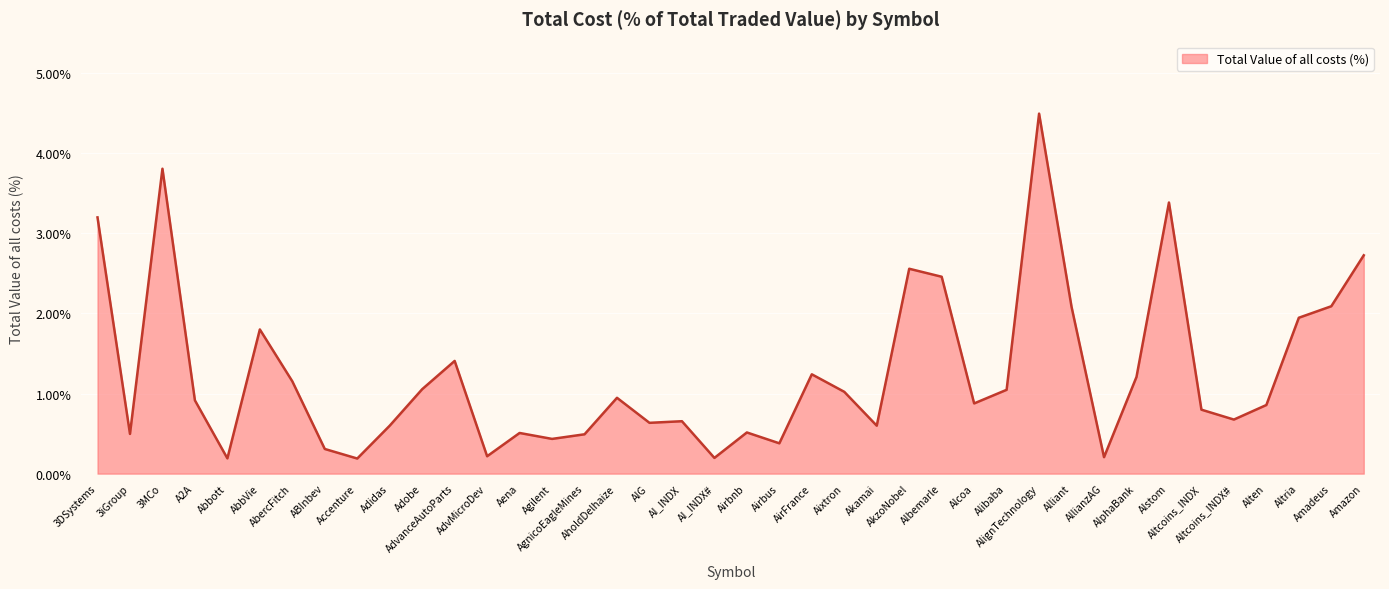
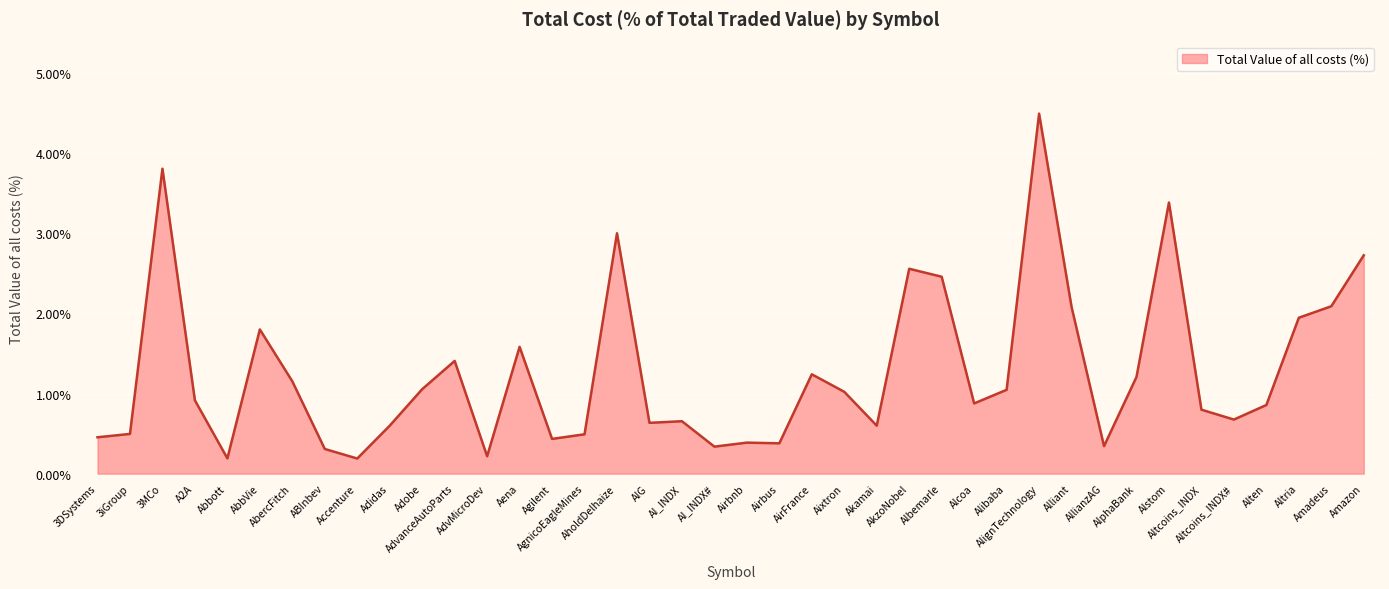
  {
-   "3DSystems": "3.2%",
+   "3DSystems": "0.5%",
    "3iGroup": "0.5%",
    "3MCo": "3.8%",
    "A2A": "0.9%",
    "Abbott": "0.2%",
    "AbbVie": "1.8%",
    "AbercFitch": "1.2%",
    "ABInbev": "0.3%",
    "Accenture": "0.2%",
    "Adidas": "0.6%",
    "Adobe": "1.1%",
    "AdvanceAutoParts": "1.4%",
    "AdvMicroDev": "0.2%",
-   "Aena": "0.5%",
+   "Aena": "1.6%",
    "Agilent": "0.4%",
    "AgnicoEagleMines": "0.5%",
-   "AholdDelhaize": "0.9%",
+   "AholdDelhaize": "3.0%",
    "AIG": "0.6%",
    "AI_INDX": "0.7%",
-   "AI_INDX#": "0.2%",
-   "Airbnb": "0.5%",
+   "AI_INDX#": "0.3%",
+   "Airbnb": "0.4%",
    "Airbus": "0.4%",
    "AirFrance": "1.2%",
    "Aixtron": "1.0%",
    "Akamai": "0.6%",
    "AkzoNobel": "2.6%",
    "Albemarle": "2.5%",
    "Alcoa": "0.9%",
    "Alibaba": "1.0%",
    "AlignTechnology": "4.5%",
    "Alliant": "2.1%",
-   "AllianzAG": "0.2%",
+   "AllianzAG": "0.3%",
    "AlphaBank": "1.2%",
    "Alstom": "3.4%",
    "Altcoins_INDX": "0.8%",
    "Altcoins_INDX#": "0.7%",
    "Alten": "0.9%",
    "Altria": "1.9%",
    "Amadeus": "2.1%",
    "Amazon": "2.7%"
  }
